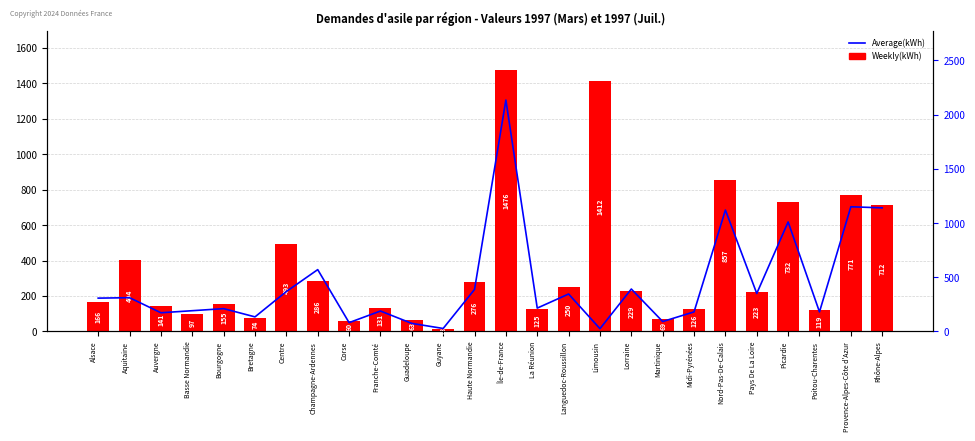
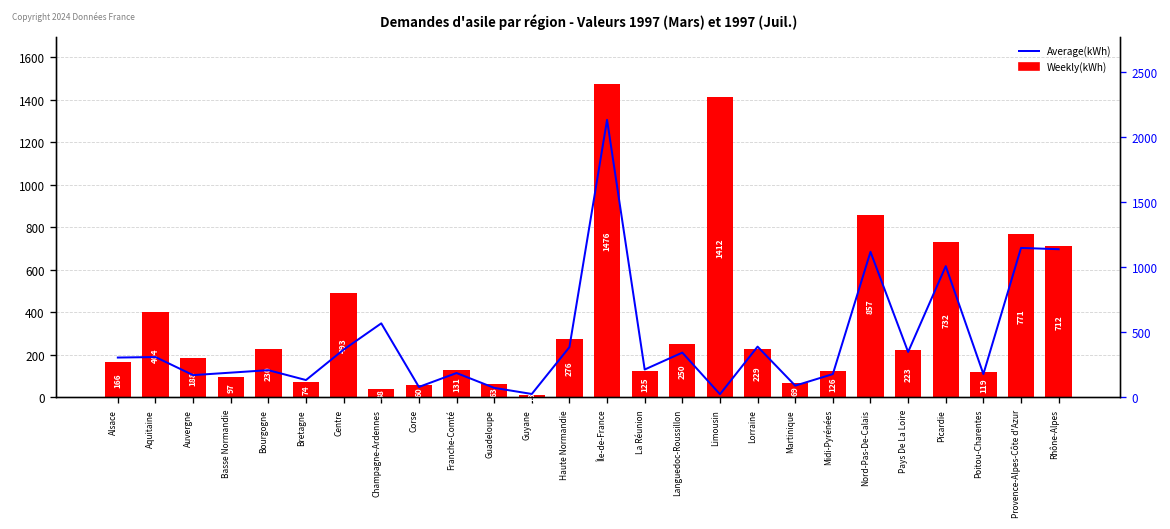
  {
    "Weekly(kWh)": {
      "Alsace": 166,
-     "Auvergne": 141,
+     "Auvergne": 188,
      "Basse Normandie": 97,
-     "Bourgogne": 155,
+     "Bourgogne": 230,
      "Bretagne": 74,
-     "Champagne-Ardennes": 286,
+     "Champagne-Ardennes": 38,
      "Franche-Comté": 131,
      "Haute Normandie": 276,
      "Île-de-France": 1476,
      "La Réunion": 125,
      "Languedoc-Roussillon": 250,
      "Limousin": 1412,
      "Lorraine": 229,
      "Midi-Pyrénées": 126,
      "Nord-Pas-De-Calais": 857,
      "Pays De La Loire": 223,
      "Picardie": 732,
      "Poitou-Charentes": 119,
      "Provence-Alpes-Côte d'Azur": 771,
      "Rhône-Alpes": 712
    }
  }
